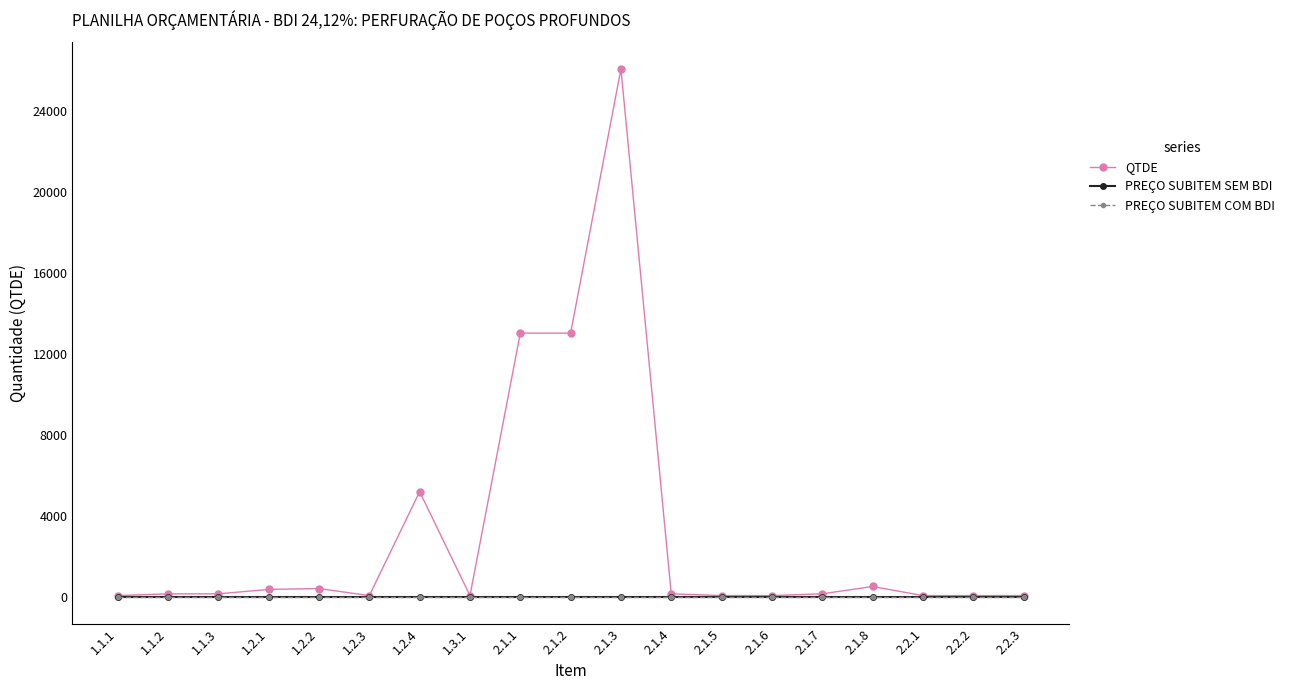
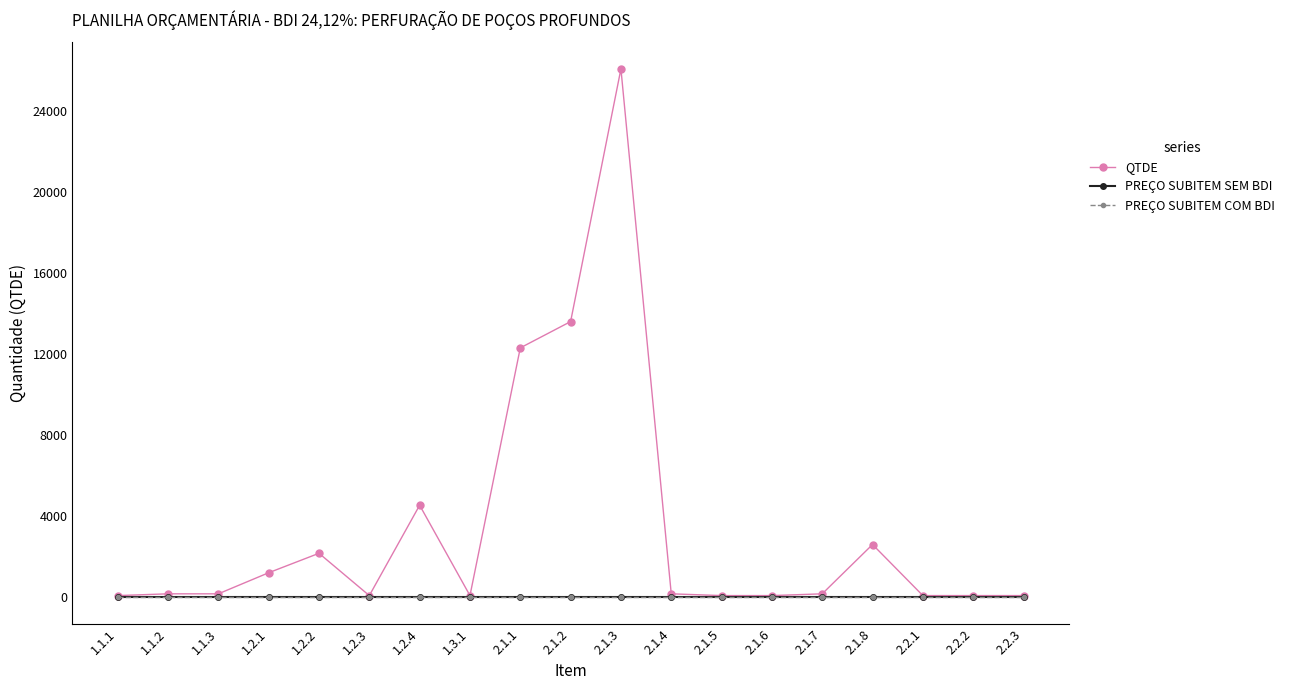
  {
    "QTDE": {
      "1.1.2": 200,
      "1.1.3": 200,
-     "1.2.1": 400,
-     "1.2.2": 400,
-     "1.2.4": 5200,
-     "2.1.1": 13100,
-     "2.1.2": 13100,
+     "1.2.1": 1200,
+     "1.2.2": 2200,
+     "1.2.4": 4600,
+     "2.1.1": 12300,
+     "2.1.2": 13600,
      "2.1.3": 26100,
      "2.1.4": 200,
      "2.1.7": 200,
-     "2.1.8": 500
+     "2.1.8": 2600
    },
    "PREÇO SUBITEM COM BDI": {
      "1.1.2": 0,
      "1.1.3": 0,
      "1.2.1": 0,
      "1.2.2": 0,
      "1.2.4": 0,
      "2.1.1": 0,
      "2.1.2": 0,
      "2.1.3": 0,
      "2.1.4": 0,
      "2.1.7": 0,
      "2.1.8": 0
    }
  }
